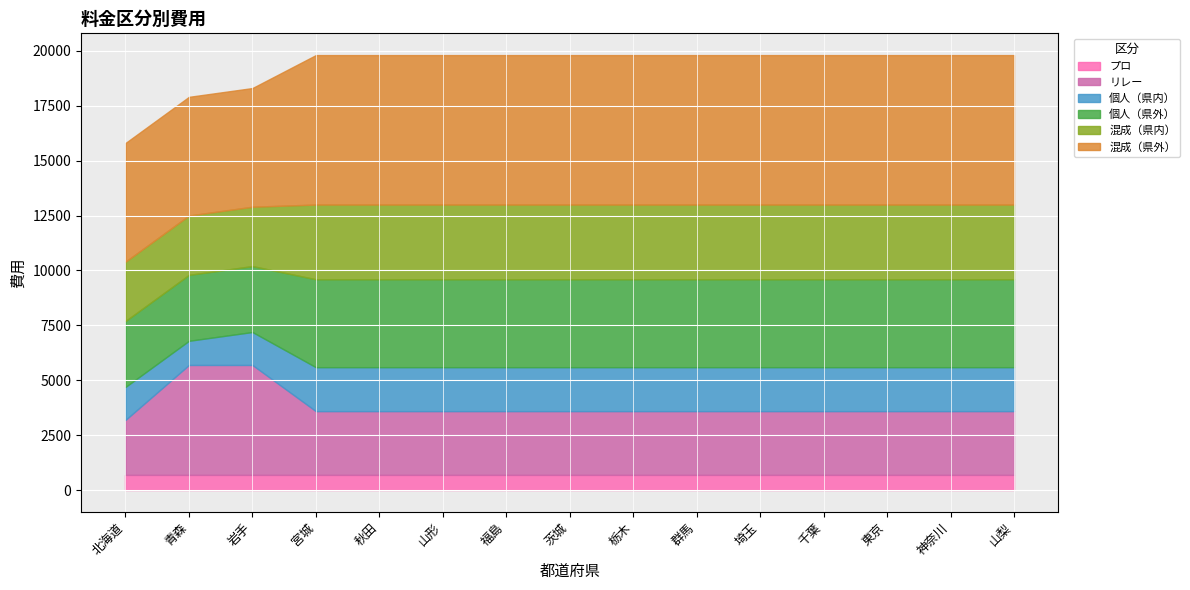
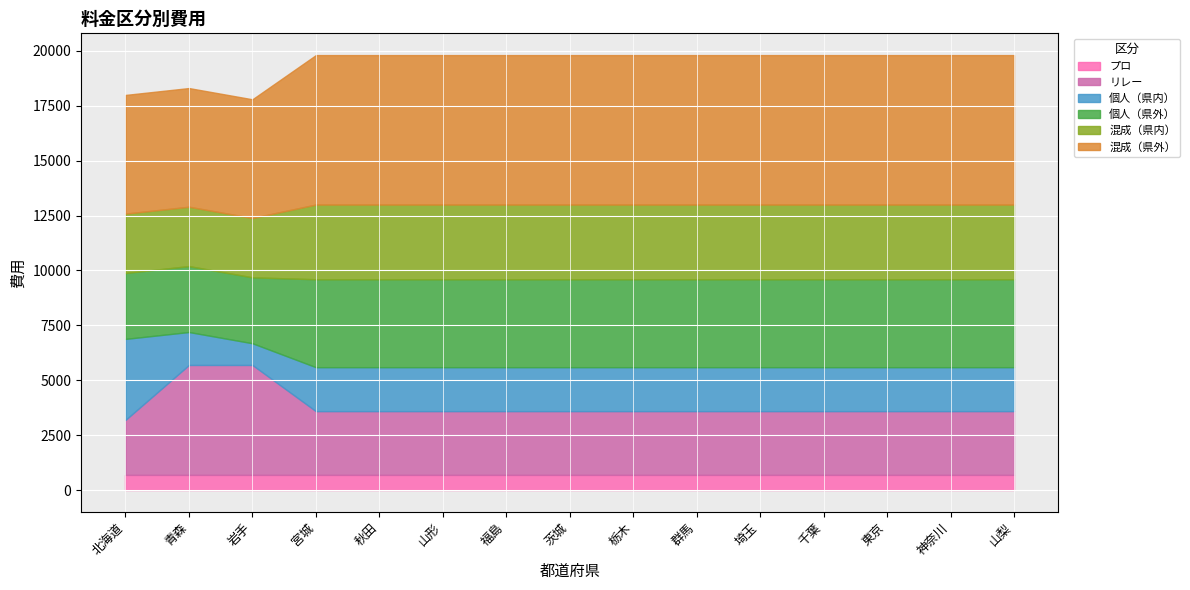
  {
    "個人（県内）": {
-     "北海道": 1500,
-     "青森": 1100,
-     "岩手": 1500,
+     "北海道": 3700,
+     "青森": 1500,
+     "岩手": 1000,
      "宮城": 2000,
      "秋田": 2000,
      "山形": 2000,
      "福島": 2000,
      "茨城": 2000,
      "栃木": 2000,
      "群馬": 2000,
      "埼玉": 2000,
      "千葉": 2000,
      "東京": 2000,
      "神奈川": 2000,
      "山梨": 2000
    },
    "個人（県外）": {
      "北海道": 3000,
      "青森": 3000,
      "岩手": 3000,
      "宮城": 4000,
      "秋田": 4000,
      "山形": 4000,
      "福島": 4000,
      "茨城": 4000,
      "栃木": 4000,
      "群馬": 4000,
      "埼玉": 4000,
      "千葉": 4000,
      "東京": 4000,
      "神奈川": 4000,
      "山梨": 4000
    },
    "混成（県内）": {
      "北海道": 2700,
      "青森": 2700,
      "岩手": 2700,
      "宮城": 3400,
      "秋田": 3400,
      "山形": 3400,
      "福島": 3400,
      "茨城": 3400,
      "栃木": 3400,
      "群馬": 3400,
      "埼玉": 3400,
      "千葉": 3400,
      "東京": 3400,
      "神奈川": 3400,
      "山梨": 3400
    },
    "混成（県外）": {
      "北海道": 5400,
      "青森": 5400,
      "岩手": 5400,
      "宮城": 6800,
      "秋田": 6800,
      "山形": 6800,
      "福島": 6800,
      "茨城": 6800,
      "栃木": 6800,
      "群馬": 6800,
      "埼玉": 6800,
      "千葉": 6800,
      "東京": 6800,
      "神奈川": 6800,
      "山梨": 6800
    }
  }
